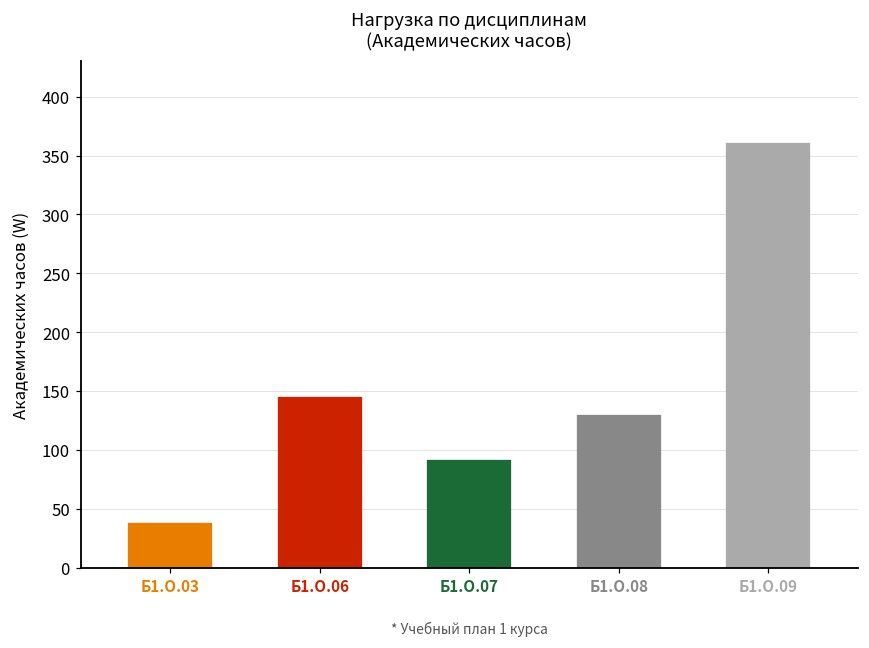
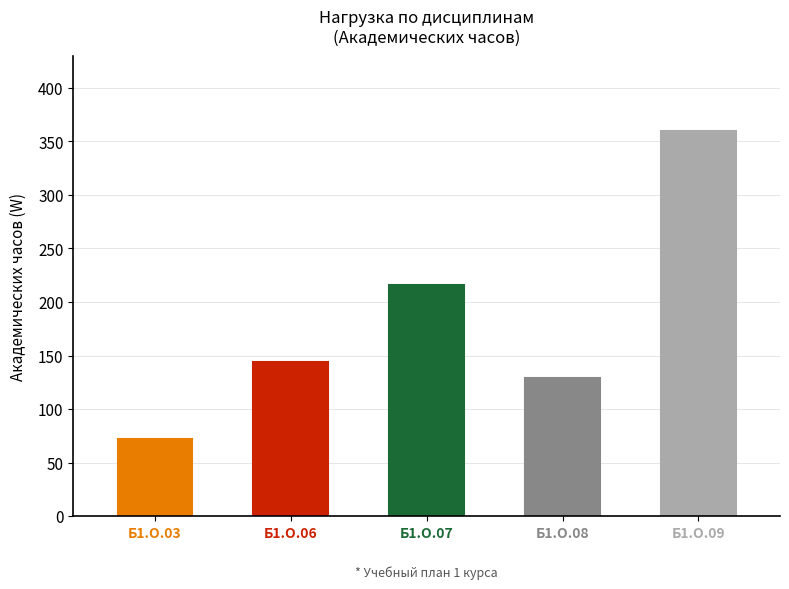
  {
-   "Б1.О.03": 37,
+   "Б1.О.03": 72,
    "Б1.О.06": 144,
-   "Б1.О.07": 91,
+   "Б1.О.07": 216,
    "Б1.О.08": 129,
    "Б1.О.09": 360
  }
